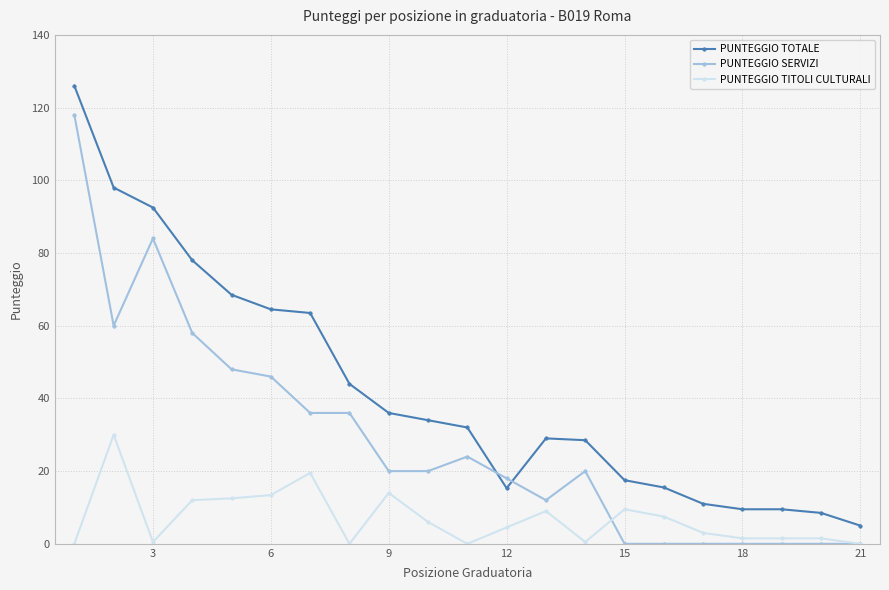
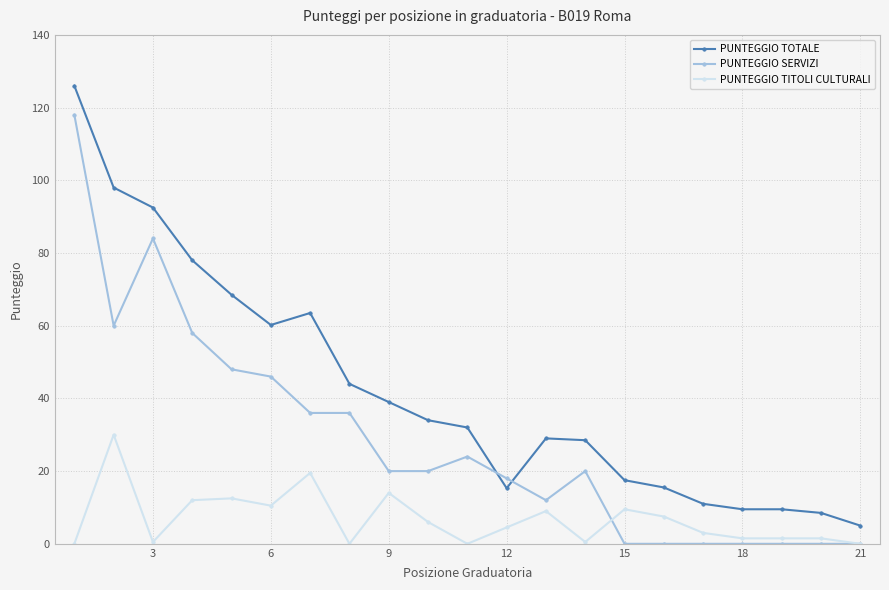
  {
    "PUNTEGGIO TOTALE": {
      "3": 93,
-     "6": 65,
-     "9": 36,
+     "6": 60,
+     "9": 39,
      "12": 15,
      "15": 18,
      "18": 10,
      "21": 5
    },
    "PUNTEGGIO SERVIZI": {
      "3": 84,
      "6": 46,
      "9": 20,
      "12": 18,
      "15": 0,
      "18": 0
    },
    "PUNTEGGIO TITOLI CULTURALI": {
      "3": 1,
-     "6": 13,
+     "6": 11,
      "9": 14,
      "12": 5,
      "15": 10,
      "18": 2
    }
  }
